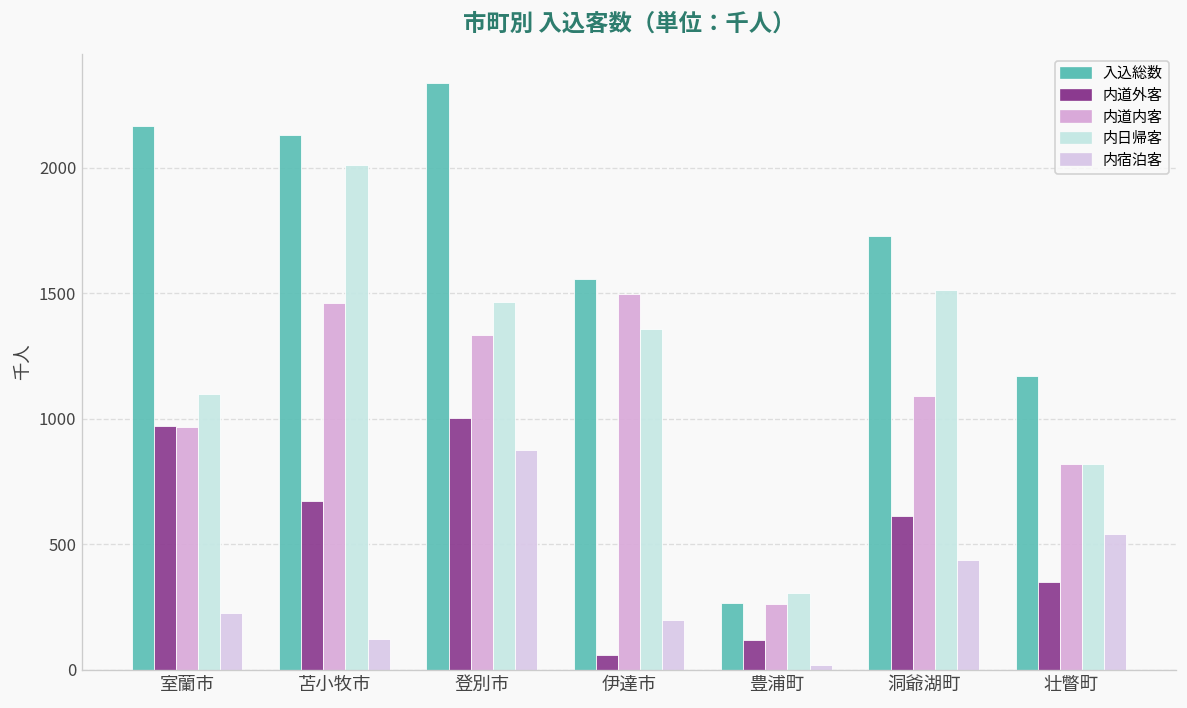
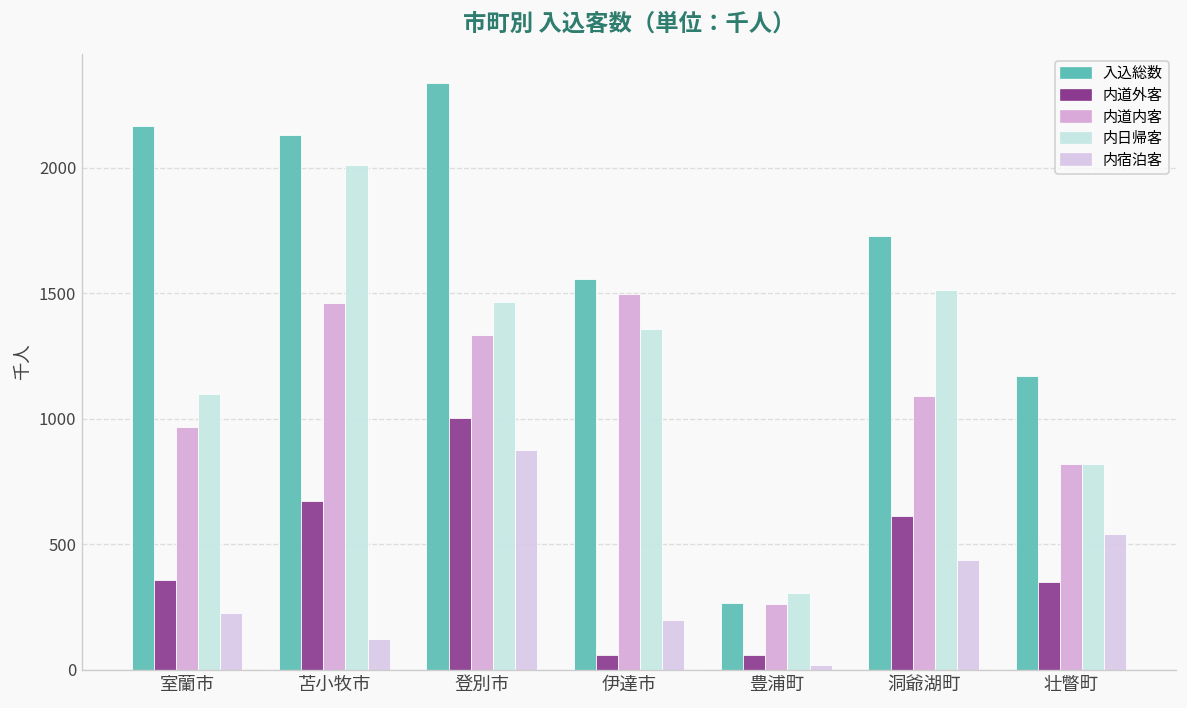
  {
    "入込総数": {
      "室蘭市": 2170,
      "苫小牧市": 2130,
      "登別市": 2340,
      "伊達市": 1560,
      "豊浦町": 270,
      "洞爺湖町": 1730,
      "壮瞥町": 1170
    },
    "内道外客": {
-     "室蘭市": 970,
+     "室蘭市": 360,
      "苫小牧市": 670,
      "登別市": 1000,
      "伊達市": 60,
-     "豊浦町": 120,
+     "豊浦町": 60,
      "洞爺湖町": 610,
      "壮瞥町": 350
    }
  }
